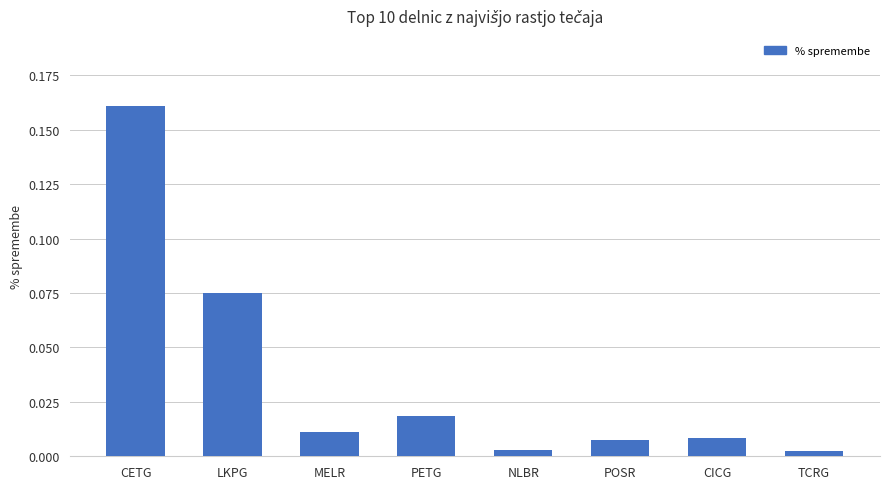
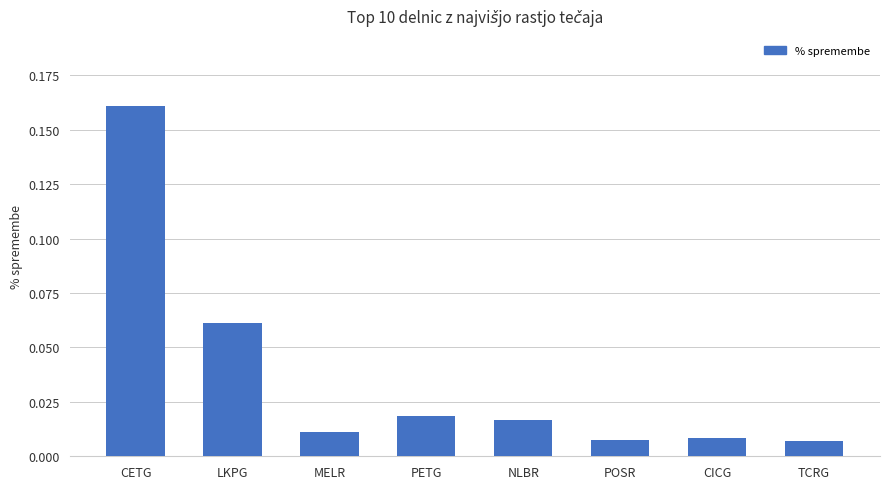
  {
    "CETG": 0.161,
-   "LKPG": 0.075,
+   "LKPG": 0.061,
    "MELR": 0.011,
    "PETG": 0.018,
-   "NLBR": 0.003,
+   "NLBR": 0.017,
    "POSR": 0.007,
    "CICG": 0.008,
-   "TCRG": 0.002
+   "TCRG": 0.007
  }
